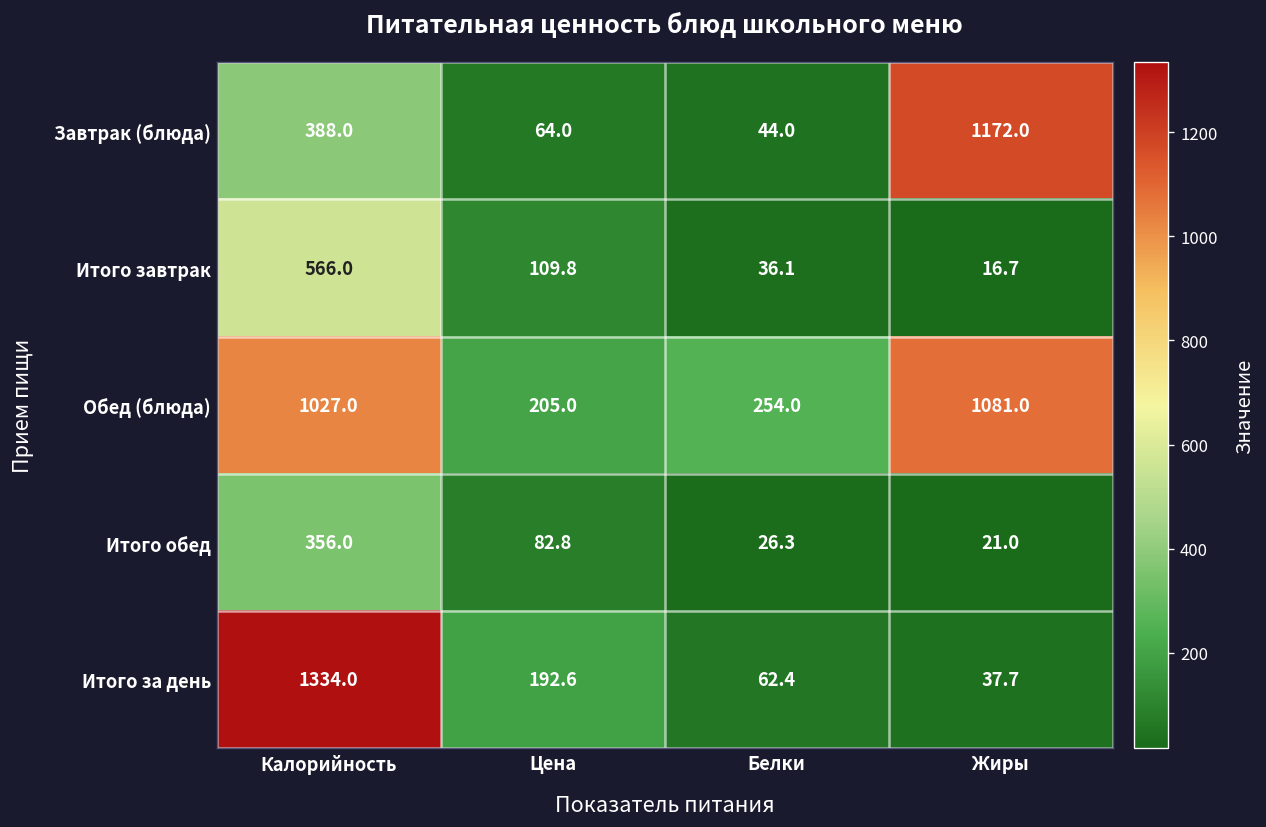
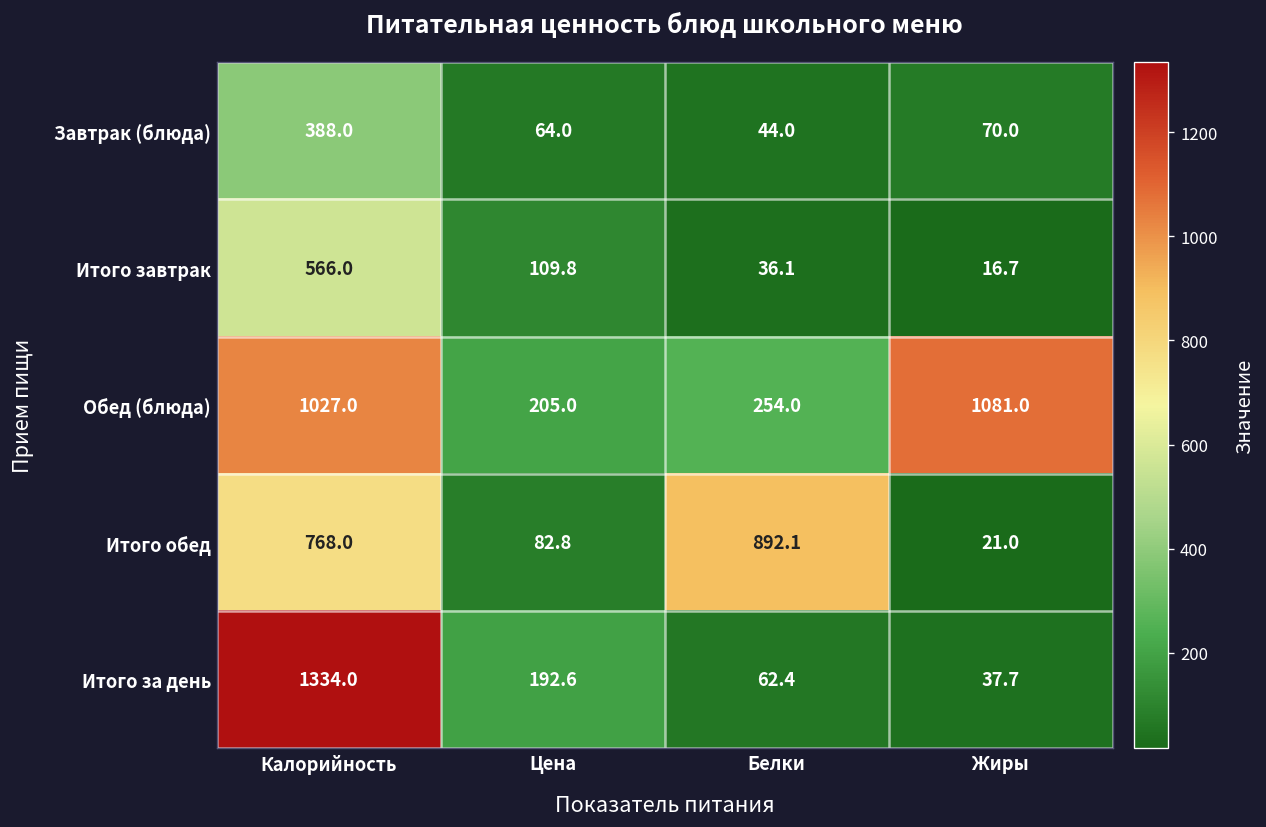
  {
    "Завтрак (блюда)": {
      "Калорийность": 388.0,
      "Цена": 64.0,
      "Белки": 44.0,
-     "Жиры": 1172.0
+     "Жиры": 70.0
    },
    "Итого завтрак": {
      "Калорийность": 566.0,
      "Цена": 109.8,
      "Белки": 36.1,
      "Жиры": 16.7
    },
    "Обед (блюда)": {
      "Калорийность": 1027.0,
      "Цена": 205.0,
      "Белки": 254.0,
      "Жиры": 1081.0
    },
    "Итого обед": {
-     "Калорийность": 356.0,
+     "Калорийность": 768.0,
      "Цена": 82.8,
-     "Белки": 26.3,
+     "Белки": 892.1,
      "Жиры": 21.0
    },
    "Итого за день": {
      "Калорийность": 1334.0,
      "Цена": 192.6,
      "Белки": 62.4,
      "Жиры": 37.7
    }
  }
